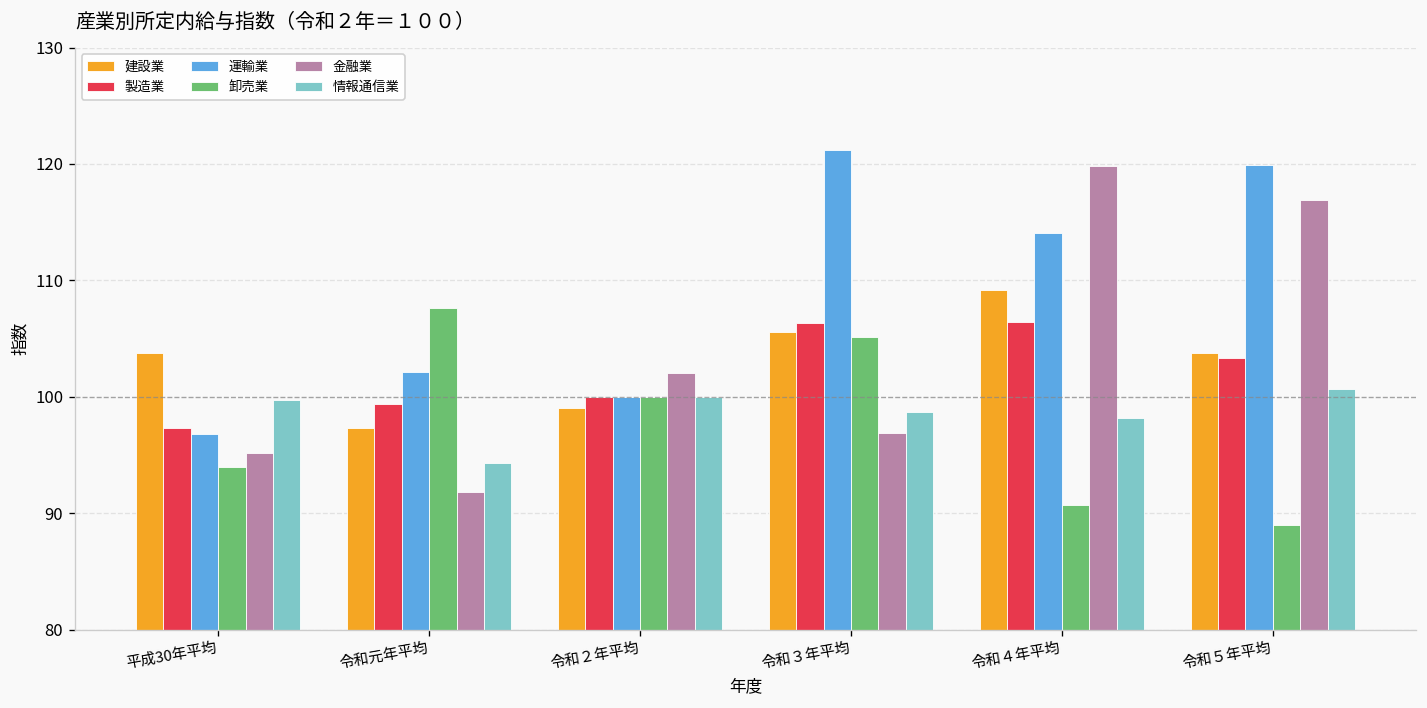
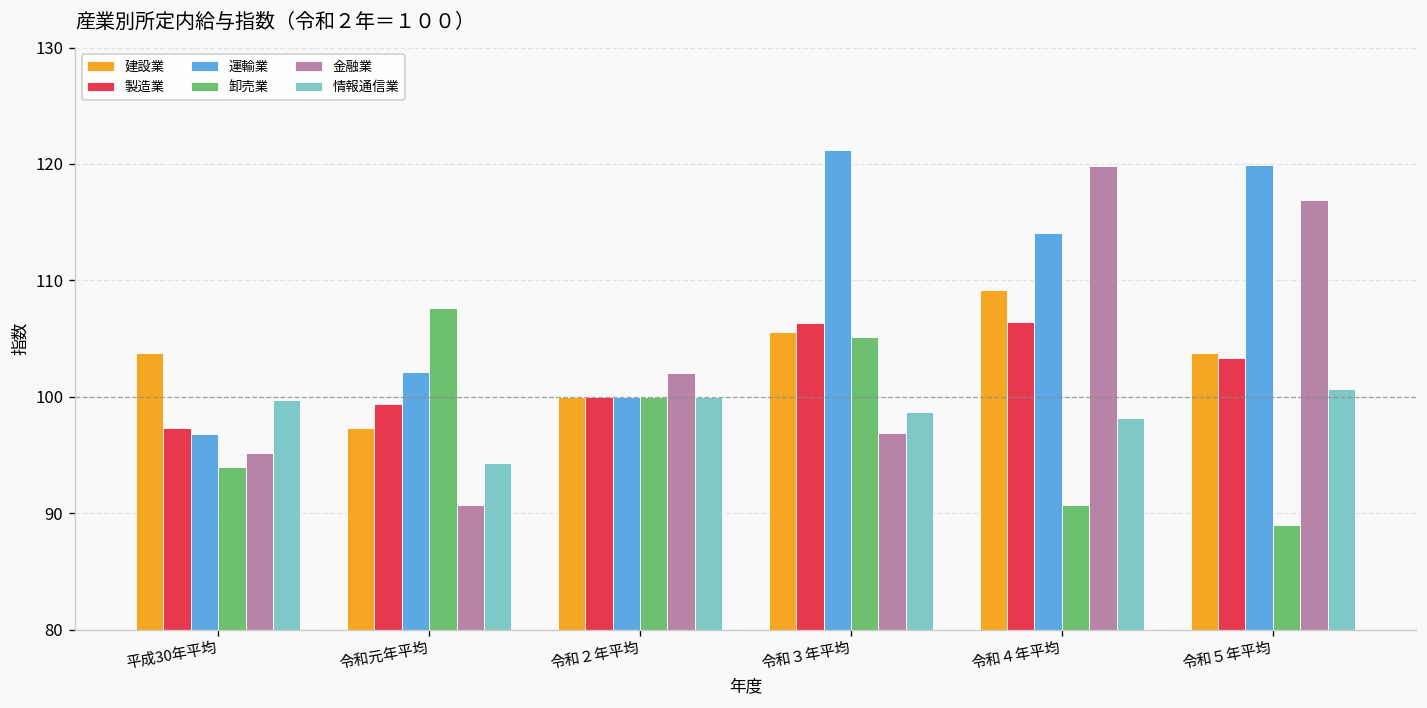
  {
    "建設業": {
      "平成30年平均": 104,
      "令和元年平均": 97,
-     "令和２年平均": 99,
+     "令和２年平均": 100,
      "令和３年平均": 106,
      "令和４年平均": 109,
      "令和５年平均": 104
    },
    "製造業": {
      "平成30年平均": 97,
      "令和元年平均": 99,
      "令和２年平均": 100,
      "令和３年平均": 106,
      "令和４年平均": 106,
      "令和５年平均": 103
    },
    "卸売業": {
      "平成30年平均": 94,
      "令和元年平均": 108,
      "令和２年平均": 100,
      "令和３年平均": 105,
      "令和４年平均": 91,
      "令和５年平均": 89
    },
    "金融業": {
      "平成30年平均": 95,
-     "令和元年平均": 92,
+     "令和元年平均": 91,
      "令和２年平均": 102,
      "令和３年平均": 97,
      "令和４年平均": 120,
      "令和５年平均": 117
    }
  }
